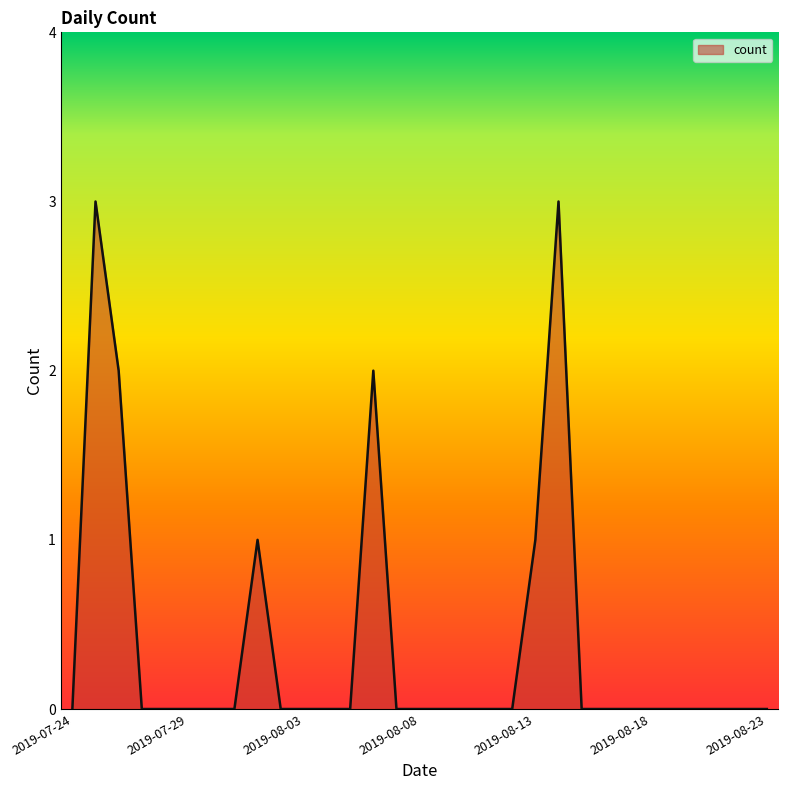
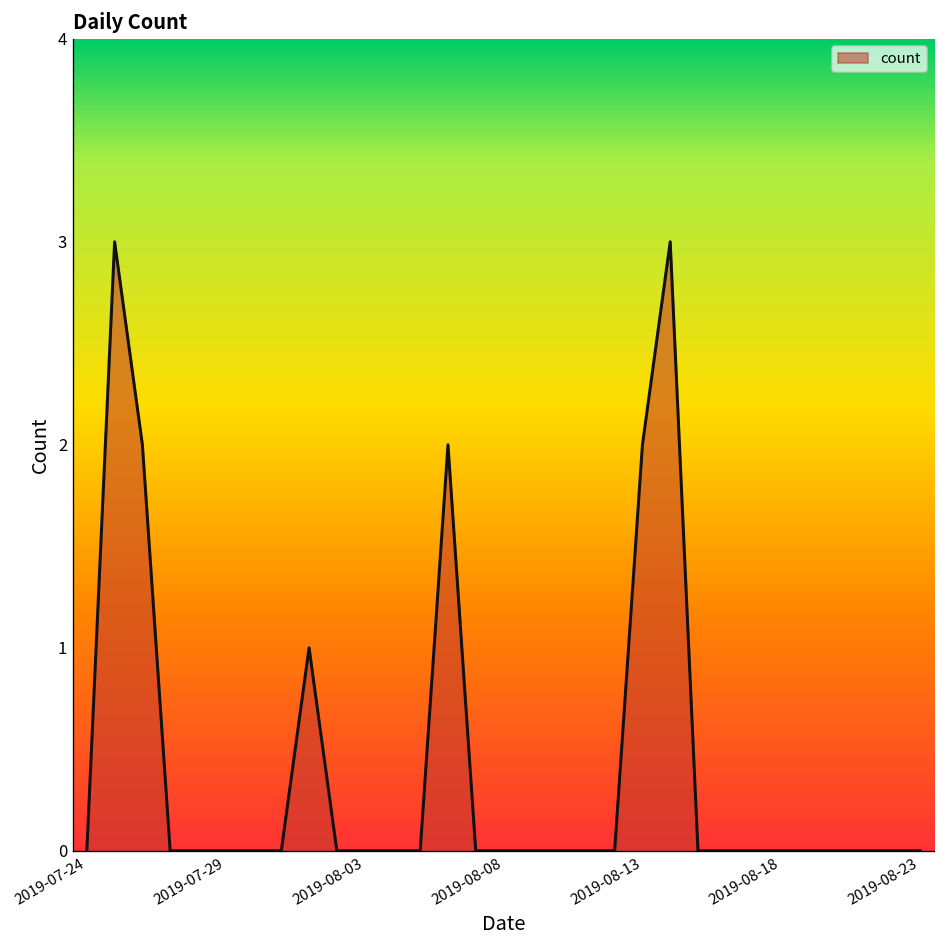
  {
    "2019-07-24": 0,
    "2019-07-29": 0,
    "2019-08-03": 0,
    "2019-08-08": 0,
-   "2019-08-13": 1,
+   "2019-08-13": 2,
    "2019-08-18": 0,
    "2019-08-23": 0
  }
